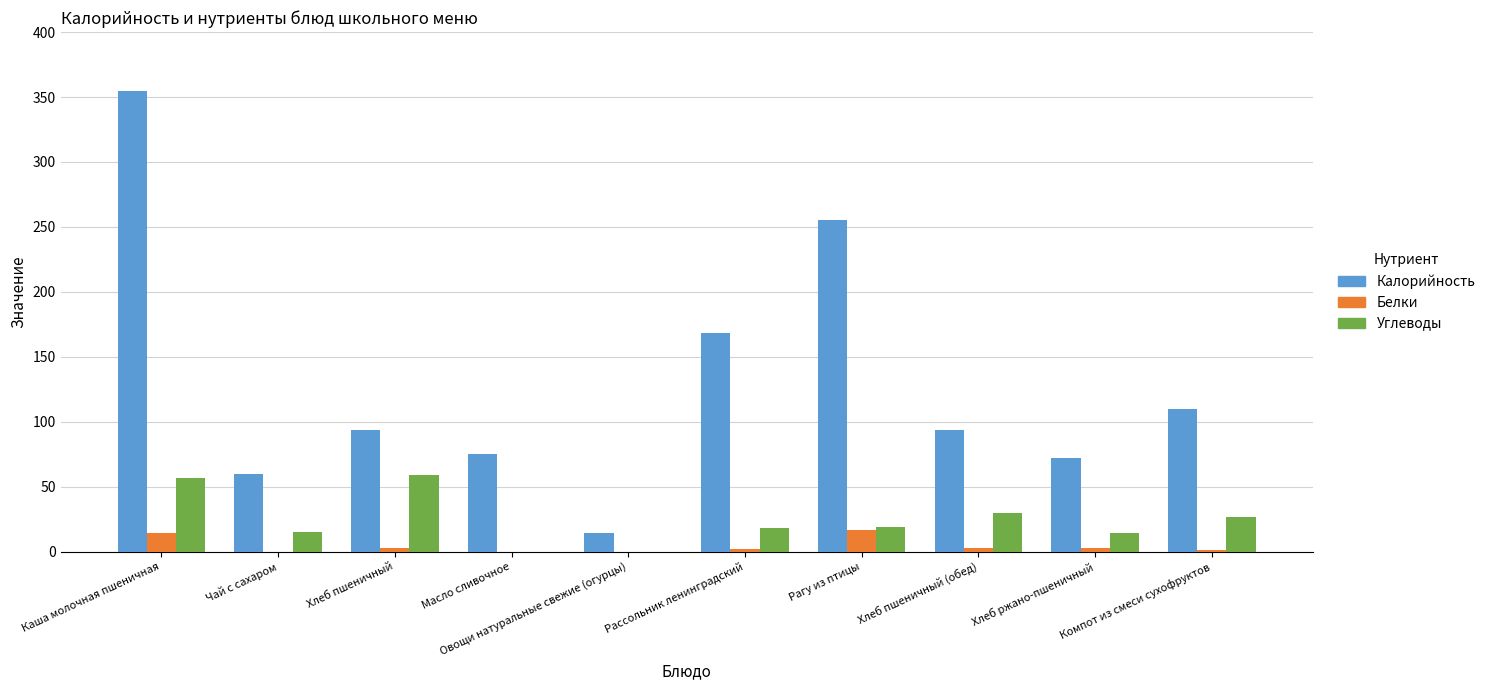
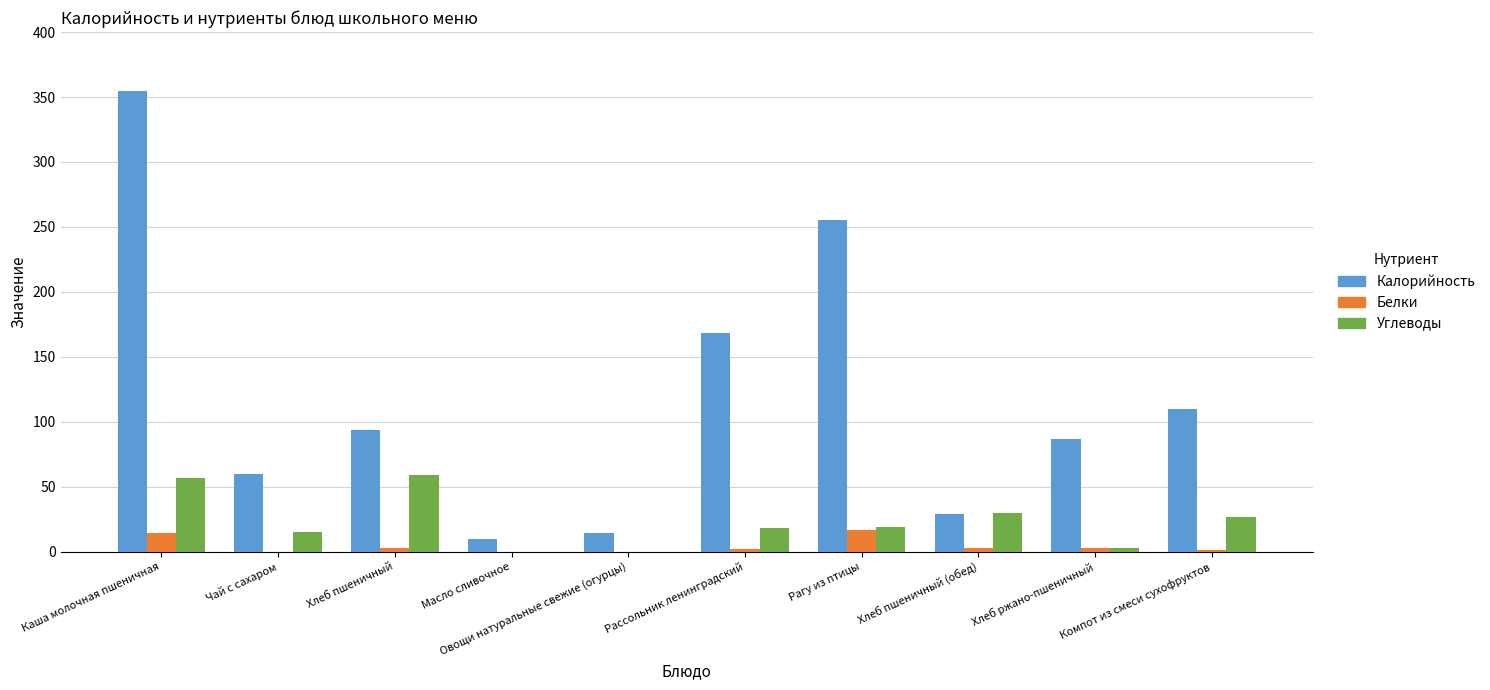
  {
    "Калорийность": {
      "Каша молочная пшеничная": 355,
      "Чай с сахаром": 60,
      "Хлеб пшеничный": 94,
-     "Масло сливочное": 75,
+     "Масло сливочное": 10,
      "Овощи натуральные свежие (огурцы)": 14,
      "Рассольник ленинградский": 168,
      "Рагу из птицы": 255,
-     "Хлеб пшеничный (обед)": 94,
-     "Хлеб ржано-пшеничный": 72,
+     "Хлеб пшеничный (обед)": 29,
+     "Хлеб ржано-пшеничный": 87,
      "Компот из смеси сухофруктов": 110
    },
    "Белки": {
      "Каша молочная пшеничная": 14,
      "Чай с сахаром": 0,
      "Хлеб пшеничный": 3,
      "Масло сливочное": 0,
      "Овощи натуральные свежие (огурцы)": 0,
      "Рассольник ленинградский": 2,
      "Рагу из птицы": 17,
      "Хлеб пшеничный (обед)": 3,
      "Хлеб ржано-пшеничный": 3
    },
    "Углеводы": {
      "Каша молочная пшеничная": 57,
      "Чай с сахаром": 15,
      "Хлеб пшеничный": 59,
      "Масло сливочное": 0,
      "Овощи натуральные свежие (огурцы)": 0,
      "Рассольник ленинградский": 18,
      "Рагу из птицы": 19,
      "Хлеб пшеничный (обед)": 30,
-     "Хлеб ржано-пшеничный": 14,
+     "Хлеб ржано-пшеничный": 3,
      "Компот из смеси сухофруктов": 27
    }
  }
